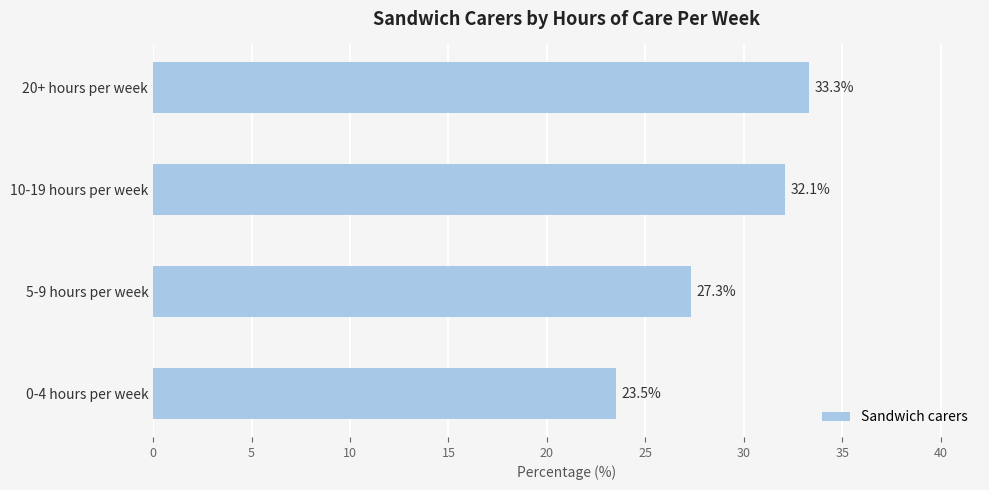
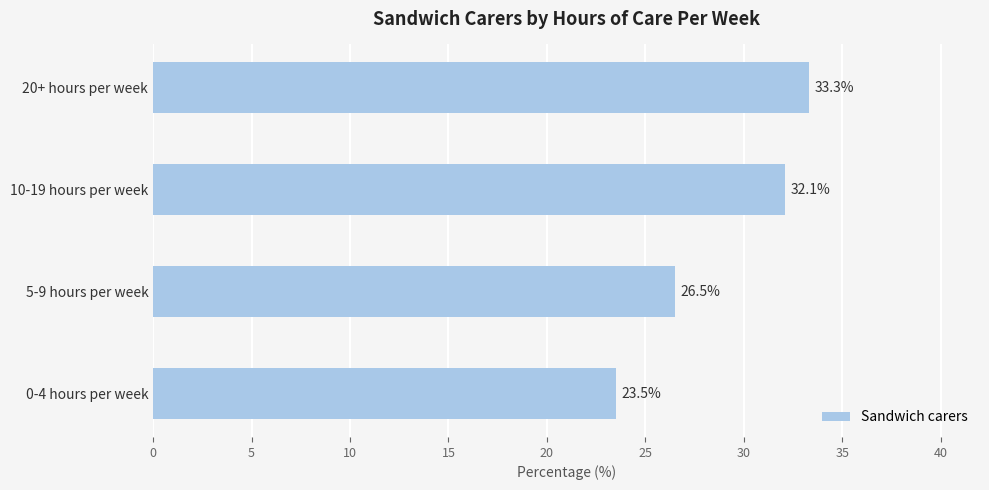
  {
    "20+ hours per week": "33.3%",
    "10-19 hours per week": "32.1%",
-   "5-9 hours per week": "27.3%",
+   "5-9 hours per week": "26.5%",
    "0-4 hours per week": "23.5%"
  }
